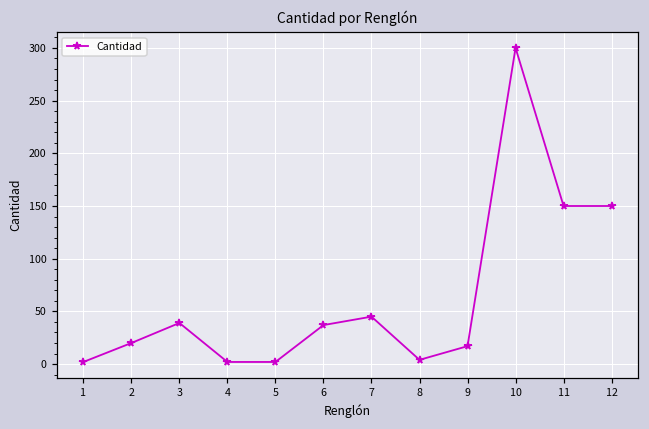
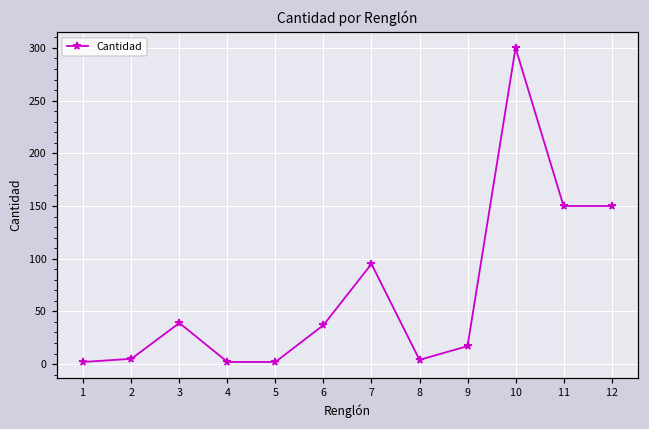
  {
    "1": 0,
-   "2": 20,
+   "2": 10,
    "3": 40,
    "4": 0,
    "5": 0,
    "6": 40,
-   "7": 50,
+   "7": 100,
    "8": 0,
    "9": 20,
    "10": 300,
    "11": 150,
    "12": 150
  }
